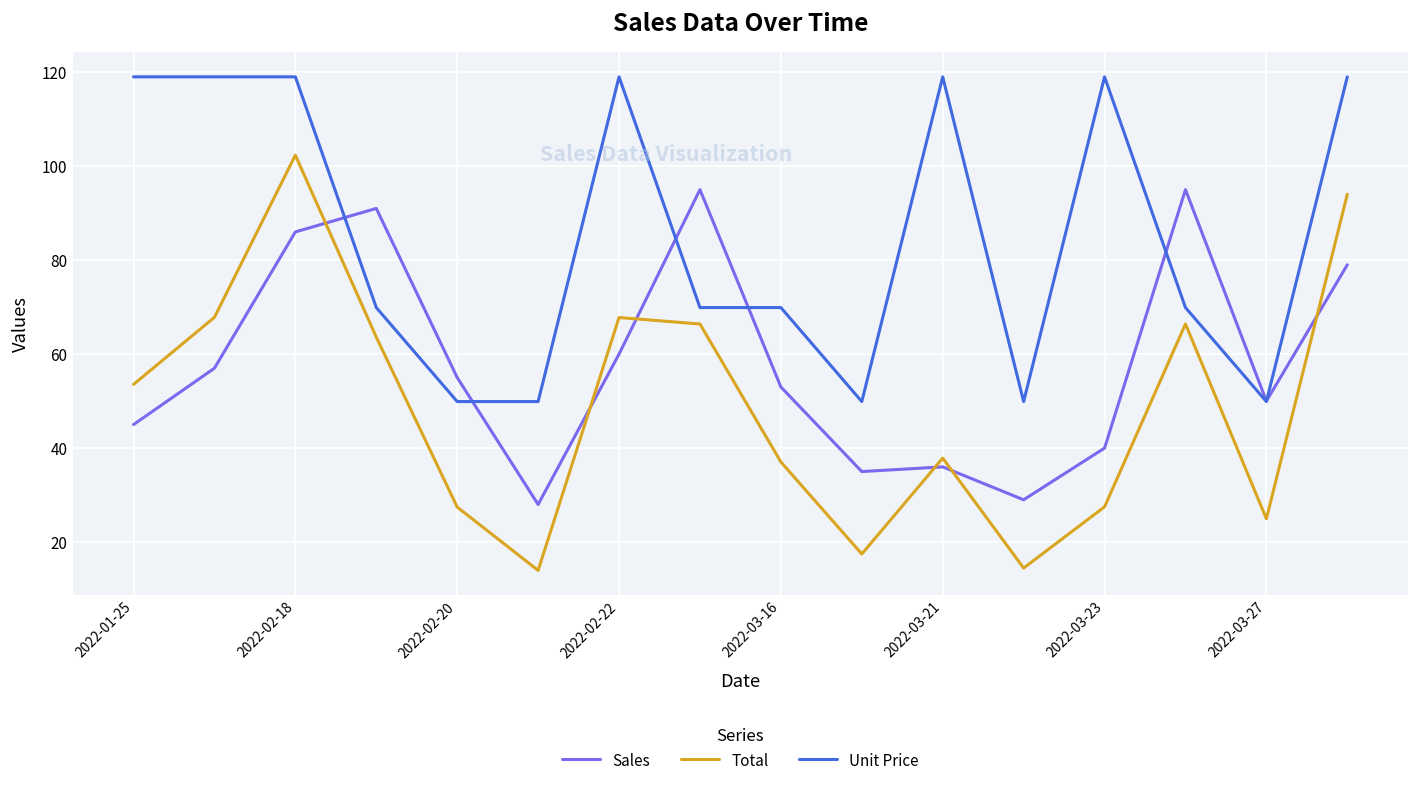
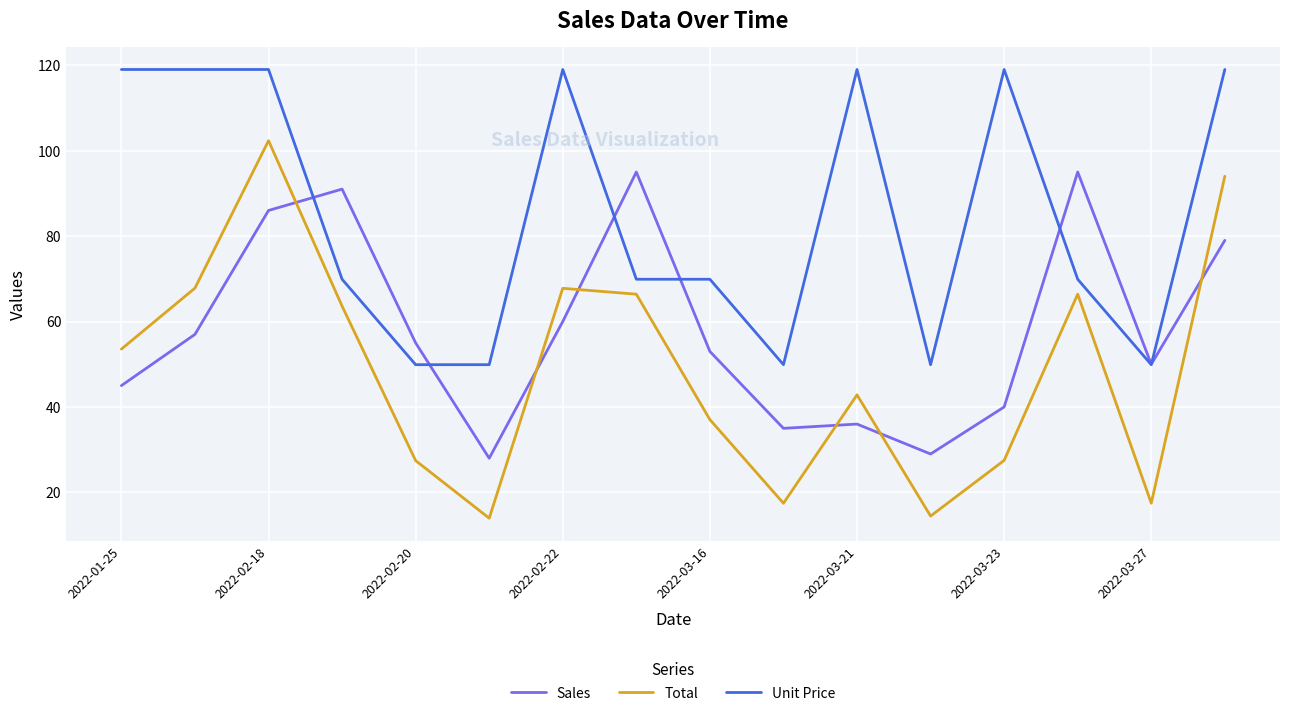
  {
    "Total": {
      "2022-01-25": 54,
      "2022-02-18": 102,
      "2022-02-20": 27,
      "2022-02-22": 68,
      "2022-03-16": 37,
-     "2022-03-21": 38,
+     "2022-03-21": 43,
      "2022-03-23": 28,
-     "2022-03-27": 25
+     "2022-03-27": 17
    }
  }
